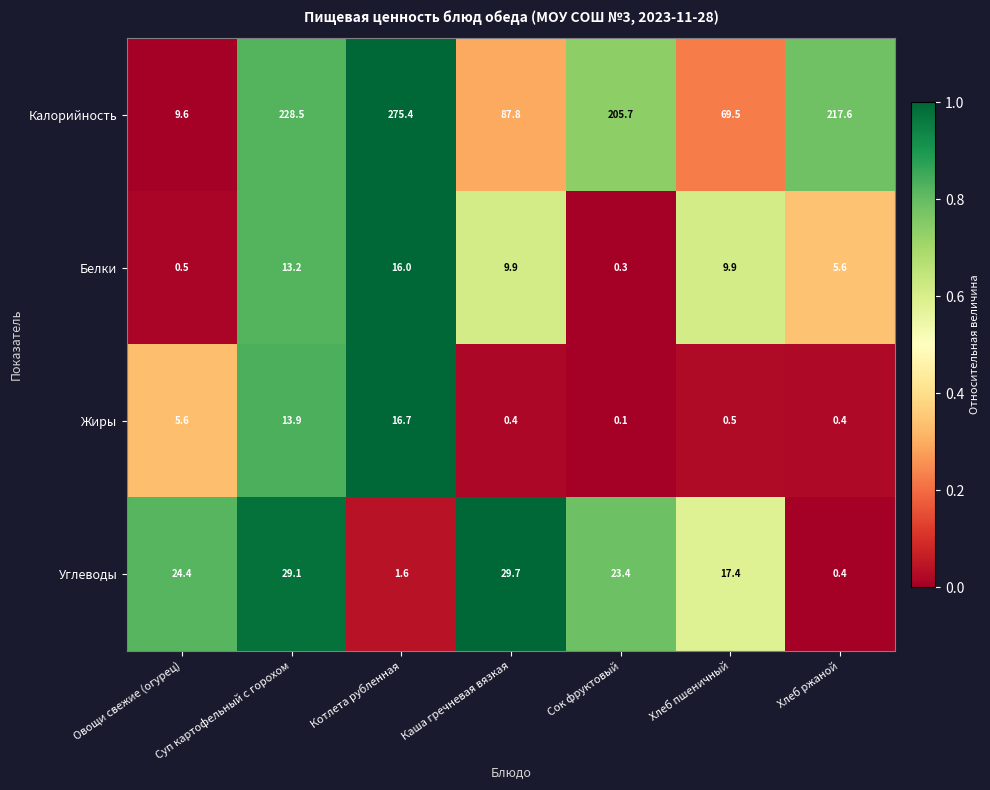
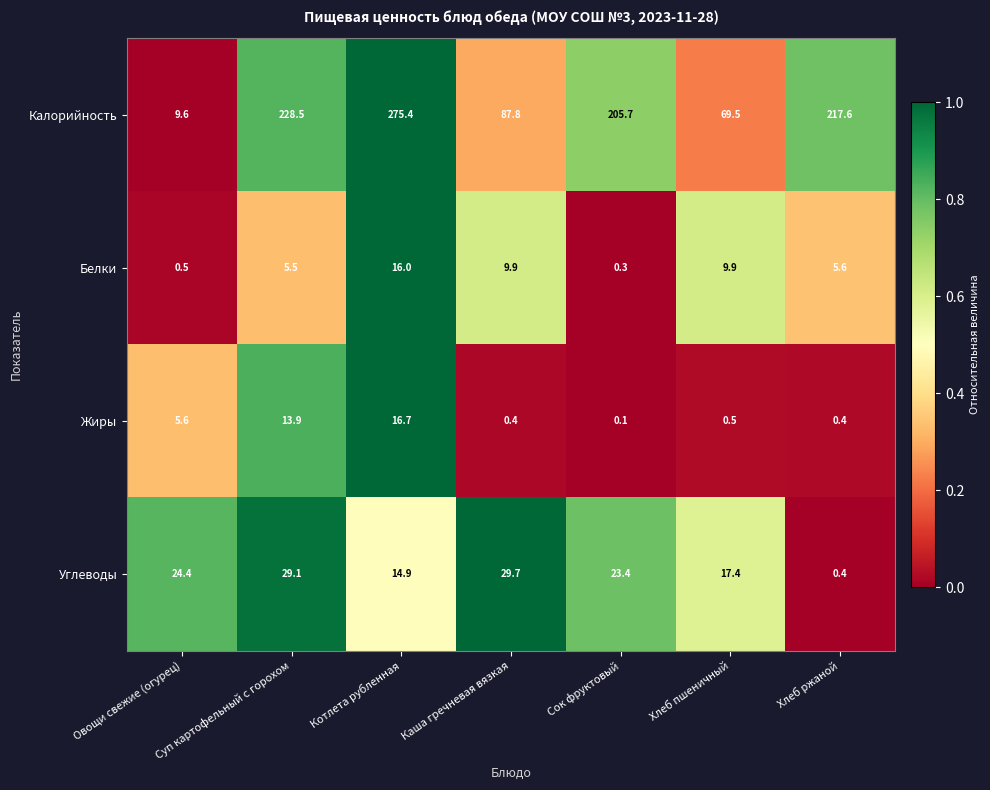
  {
    "Калорийность": {
      "Овощи свежие (огурец)": 9.6,
      "Суп картофельный с горохом": 228.5,
      "Котлета рубленная": 275.4,
      "Каша гречневая вязкая": 87.8,
      "Сок фруктовый": 205.7,
      "Хлеб пшеничный": 69.5,
      "Хлеб ржаной": 217.6
    },
    "Белки": {
      "Овощи свежие (огурец)": 0.5,
-     "Суп картофельный с горохом": 13.2,
+     "Суп картофельный с горохом": 5.5,
      "Котлета рубленная": 16.0,
      "Каша гречневая вязкая": 9.9,
      "Сок фруктовый": 0.3,
      "Хлеб пшеничный": 9.9,
      "Хлеб ржаной": 5.6
    },
    "Жиры": {
      "Овощи свежие (огурец)": 5.6,
      "Суп картофельный с горохом": 13.9,
      "Котлета рубленная": 16.7,
      "Каша гречневая вязкая": 0.4,
      "Сок фруктовый": 0.1,
      "Хлеб пшеничный": 0.5,
      "Хлеб ржаной": 0.4
    },
    "Углеводы": {
      "Овощи свежие (огурец)": 24.4,
      "Суп картофельный с горохом": 29.1,
-     "Котлета рубленная": 1.6,
+     "Котлета рубленная": 14.9,
      "Каша гречневая вязкая": 29.7,
      "Сок фруктовый": 23.4,
      "Хлеб пшеничный": 17.4,
      "Хлеб ржаной": 0.4
    }
  }
